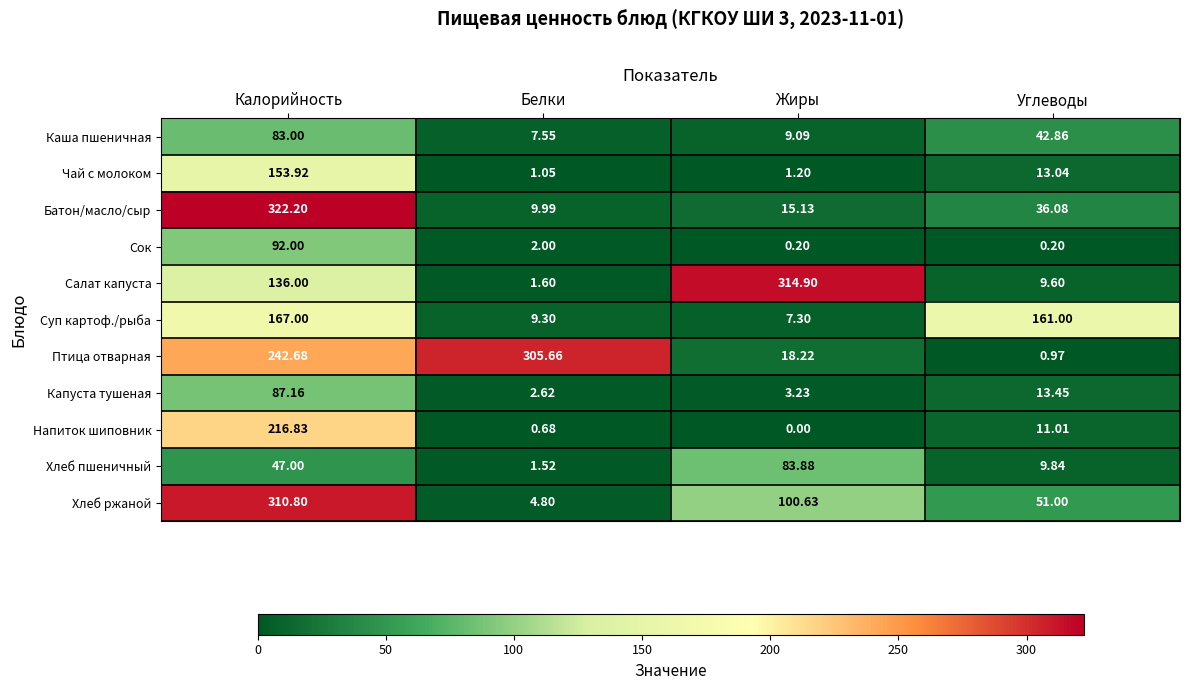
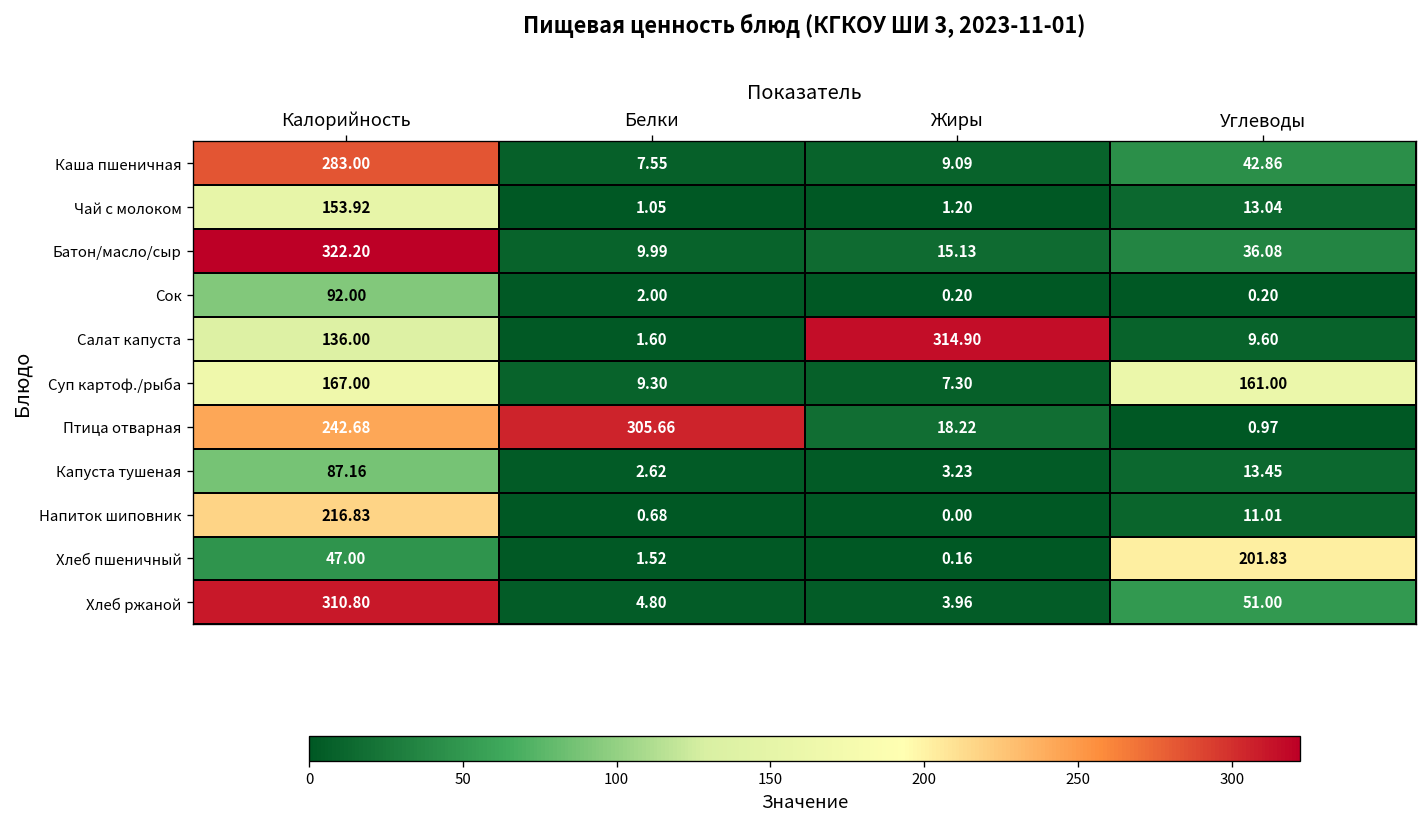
  {
    "Каша пшеничная": {
-     "Калорийность": 83.00,
+     "Калорийность": 283.00,
      "Белки": 7.55,
      "Жиры": 9.09,
      "Углеводы": 42.86
    },
    "Чай с молоком": {
      "Калорийность": 153.92,
      "Белки": 1.05,
      "Жиры": 1.20,
      "Углеводы": 13.04
    },
    "Батон/масло/сыр": {
      "Калорийность": 322.20,
      "Белки": 9.99,
      "Жиры": 15.13,
      "Углеводы": 36.08
    },
    "Сок": {
      "Калорийность": 92.00,
      "Белки": 2.00,
      "Жиры": 0.20,
      "Углеводы": 0.20
    },
    "Салат капуста": {
      "Калорийность": 136.00,
      "Белки": 1.60,
      "Жиры": 314.90,
      "Углеводы": 9.60
    },
    "Суп картоф./рыба": {
      "Калорийность": 167.00,
      "Белки": 9.30,
      "Жиры": 7.30,
      "Углеводы": 161.00
    },
    "Птица отварная": {
      "Калорийность": 242.68,
      "Белки": 305.66,
      "Жиры": 18.22,
      "Углеводы": 0.97
    },
    "Капуста тушеная": {
      "Калорийность": 87.16,
      "Белки": 2.62,
      "Жиры": 3.23,
      "Углеводы": 13.45
    },
    "Напиток шиповник": {
      "Калорийность": 216.83,
      "Белки": 0.68,
      "Жиры": 0.00,
      "Углеводы": 11.01
    },
    "Хлеб пшеничный": {
      "Калорийность": 47.00,
      "Белки": 1.52,
-     "Жиры": 83.88,
-     "Углеводы": 9.84
+     "Жиры": 0.16,
+     "Углеводы": 201.83
    },
    "Хлеб ржаной": {
      "Калорийность": 310.80,
      "Белки": 4.80,
-     "Жиры": 100.63,
+     "Жиры": 3.96,
      "Углеводы": 51.00
    }
  }
